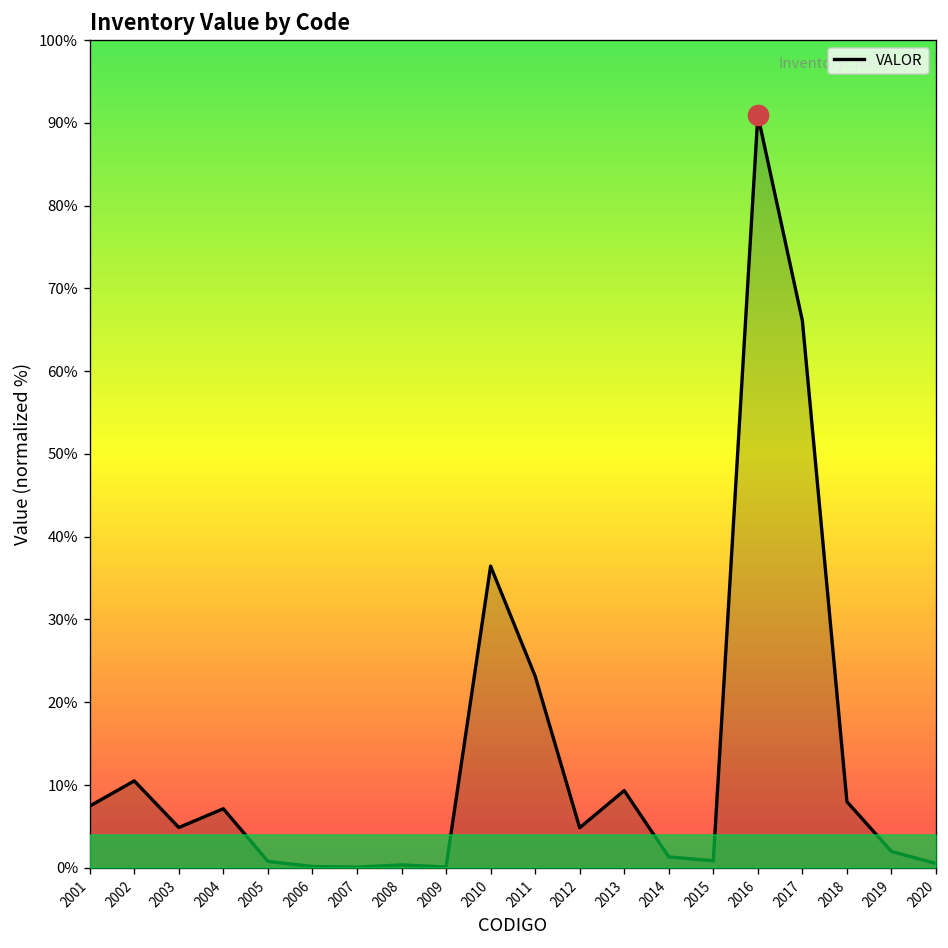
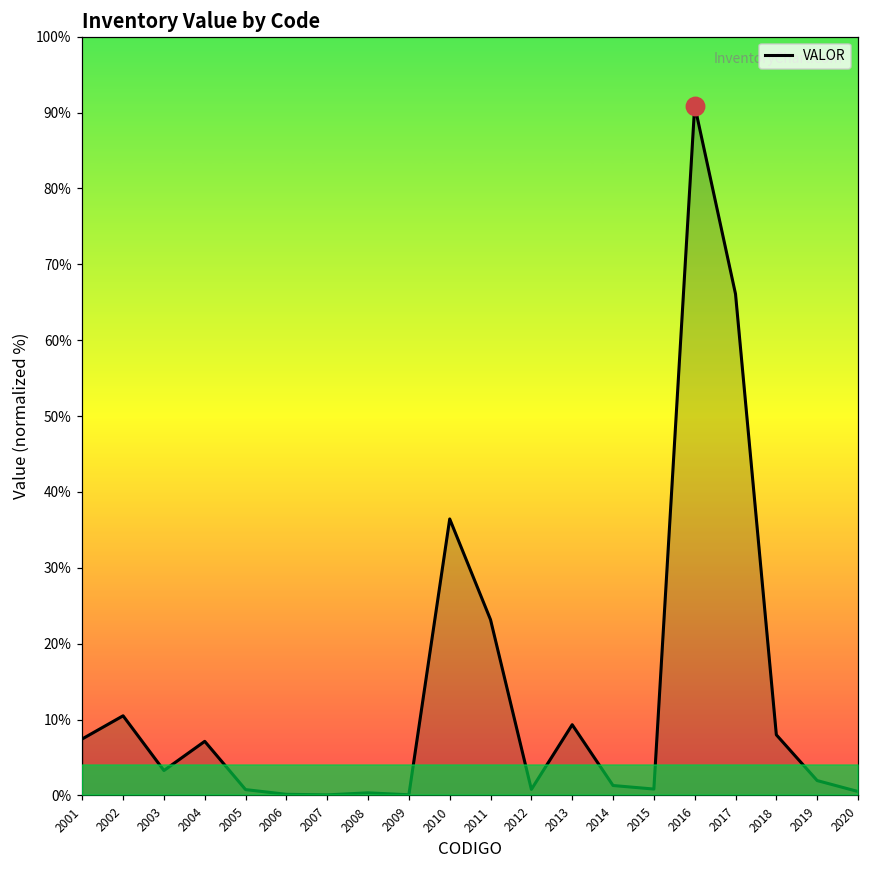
  {
    "VALOR": {
      "2001": "7%",
      "2002": "10%",
-     "2003": "5%",
+     "2003": "3%",
      "2004": "7%",
      "2005": "1%",
      "2006": "0%",
      "2007": "0%",
      "2008": "0%",
      "2009": "0%",
      "2010": "36%",
      "2011": "23%",
-     "2012": "5%",
+     "2012": "1%",
      "2013": "9%",
      "2014": "1%",
      "2015": "1%",
      "2017": "66%",
      "2018": "8%",
      "2019": "2%",
      "2020": "1%"
    }
  }
